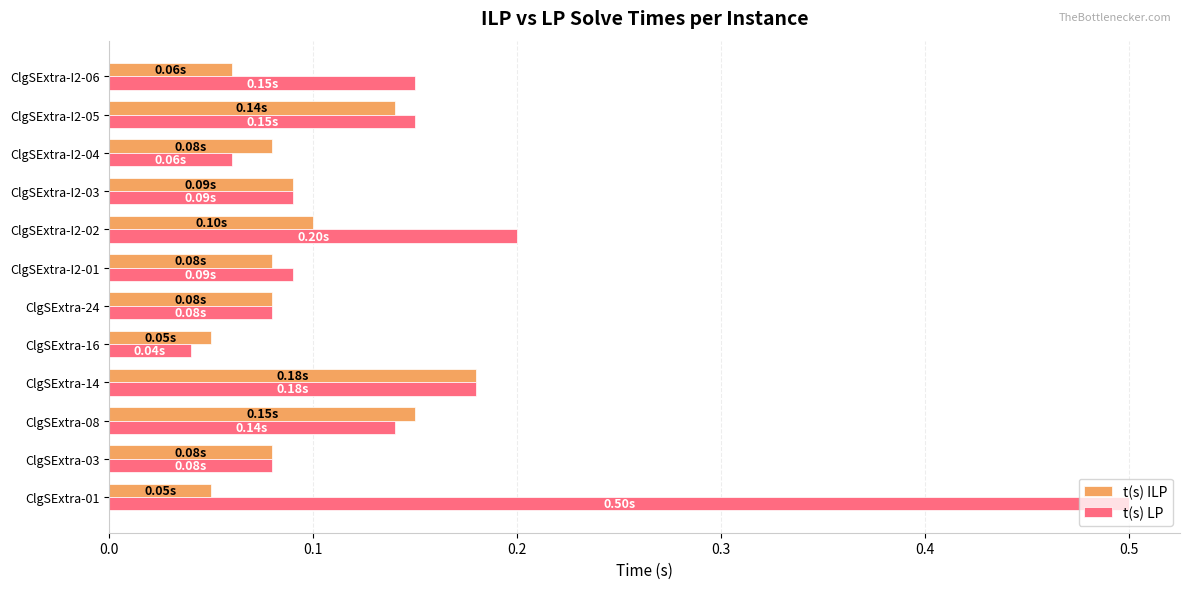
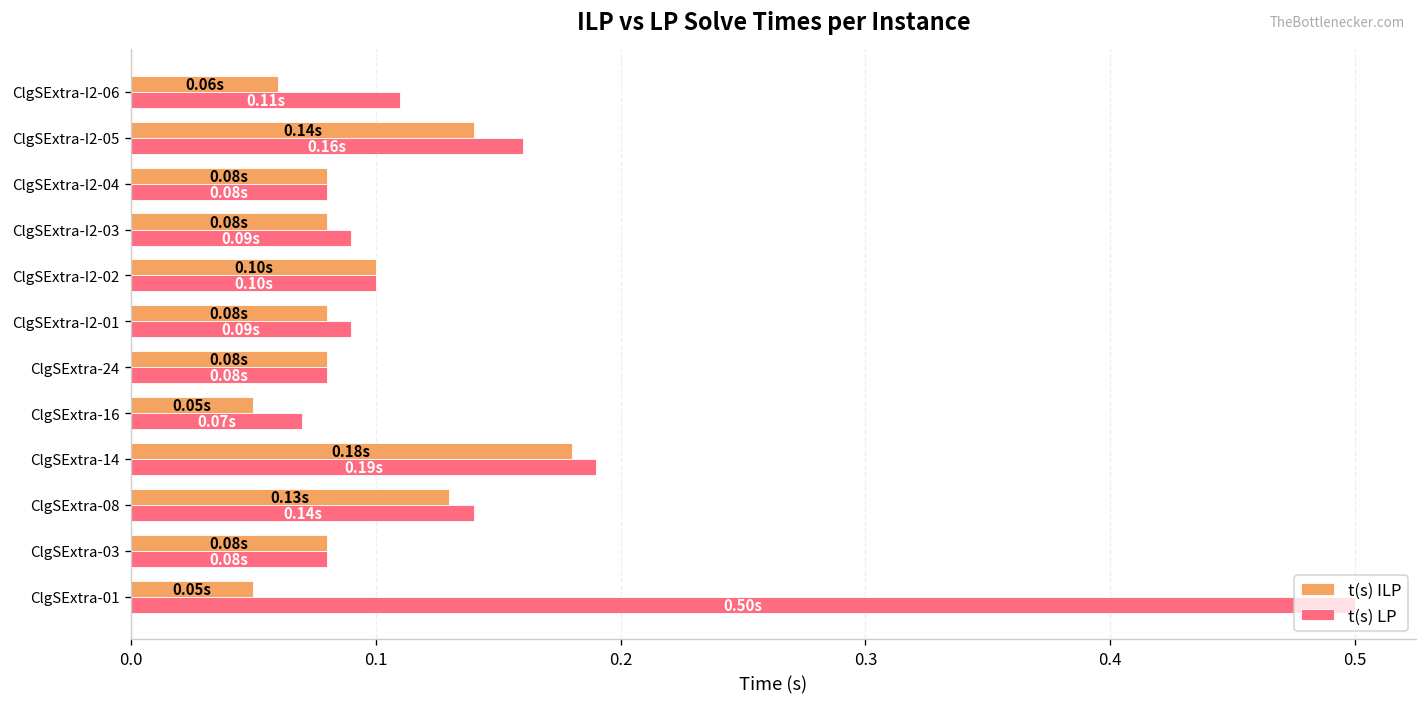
  {
    "t(s) ILP": {
      "ClgSExtra-I2-06": "0.06s",
      "ClgSExtra-I2-05": "0.14s",
      "ClgSExtra-I2-04": "0.08s",
-     "ClgSExtra-I2-03": "0.09s",
+     "ClgSExtra-I2-03": "0.08s",
      "ClgSExtra-I2-02": "0.10s",
      "ClgSExtra-I2-01": "0.08s",
      "ClgSExtra-24": "0.08s",
      "ClgSExtra-16": "0.05s",
      "ClgSExtra-14": "0.18s",
-     "ClgSExtra-08": "0.15s",
+     "ClgSExtra-08": "0.13s",
      "ClgSExtra-03": "0.08s",
      "ClgSExtra-01": "0.05s"
    },
    "t(s) LP": {
-     "ClgSExtra-I2-06": "0.15s",
-     "ClgSExtra-I2-05": "0.15s",
-     "ClgSExtra-I2-04": "0.06s",
+     "ClgSExtra-I2-06": "0.11s",
+     "ClgSExtra-I2-05": "0.16s",
+     "ClgSExtra-I2-04": "0.08s",
      "ClgSExtra-I2-03": "0.09s",
-     "ClgSExtra-I2-02": "0.20s",
+     "ClgSExtra-I2-02": "0.10s",
      "ClgSExtra-I2-01": "0.09s",
      "ClgSExtra-24": "0.08s",
-     "ClgSExtra-16": "0.04s",
-     "ClgSExtra-14": "0.18s",
+     "ClgSExtra-16": "0.07s",
+     "ClgSExtra-14": "0.19s",
      "ClgSExtra-08": "0.14s",
      "ClgSExtra-03": "0.08s"
    }
  }
